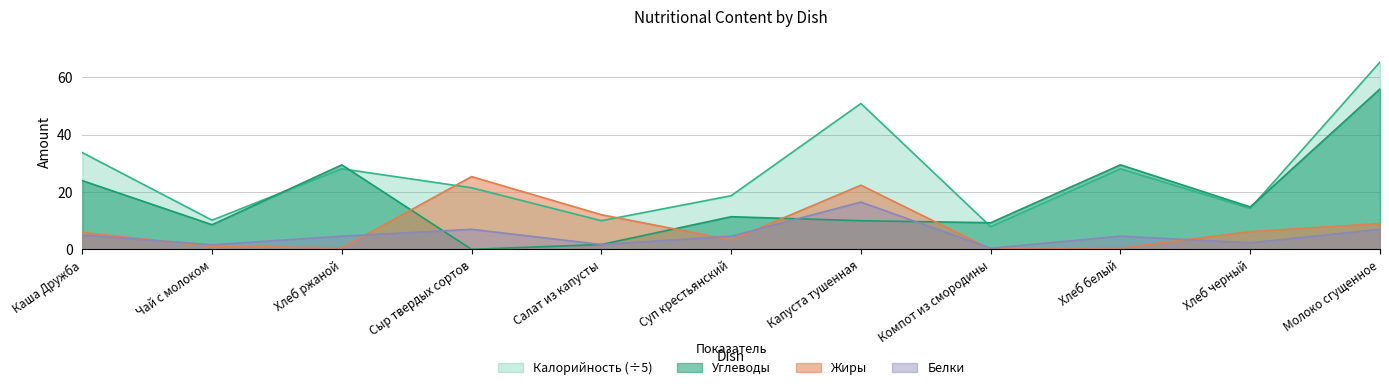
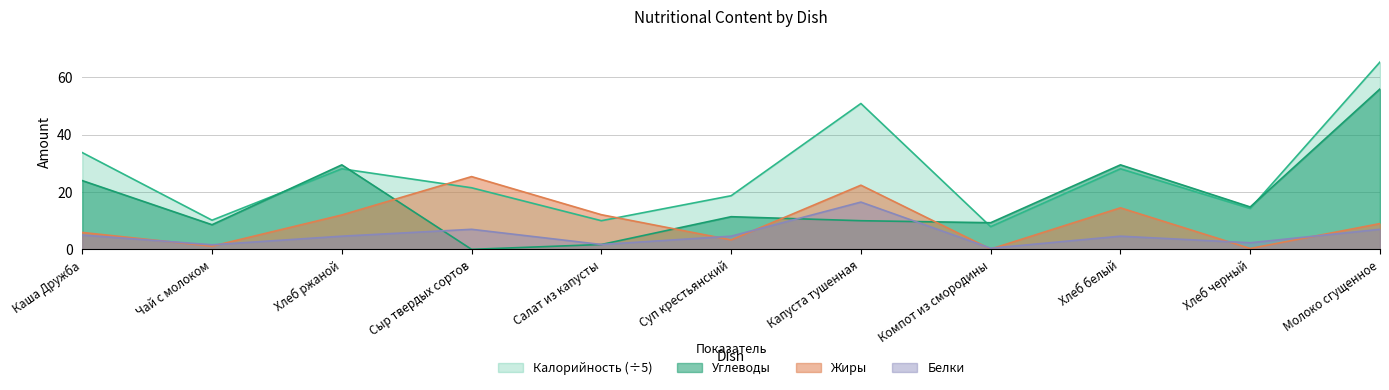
  {
    "Жиры": {
-     "Хлеб ржаной": 1,
+     "Хлеб ржаной": 12,
      "Сыр твердых сортов": 25,
      "Салат из капусты": 12,
      "Суп крестьянский": 3,
      "Капуста тушенная": 22,
-     "Хлеб белый": 1,
-     "Хлеб черный": 6,
+     "Хлеб белый": 15,
+     "Хлеб черный": 0,
      "Молоко сгущенное": 9
    }
  }
